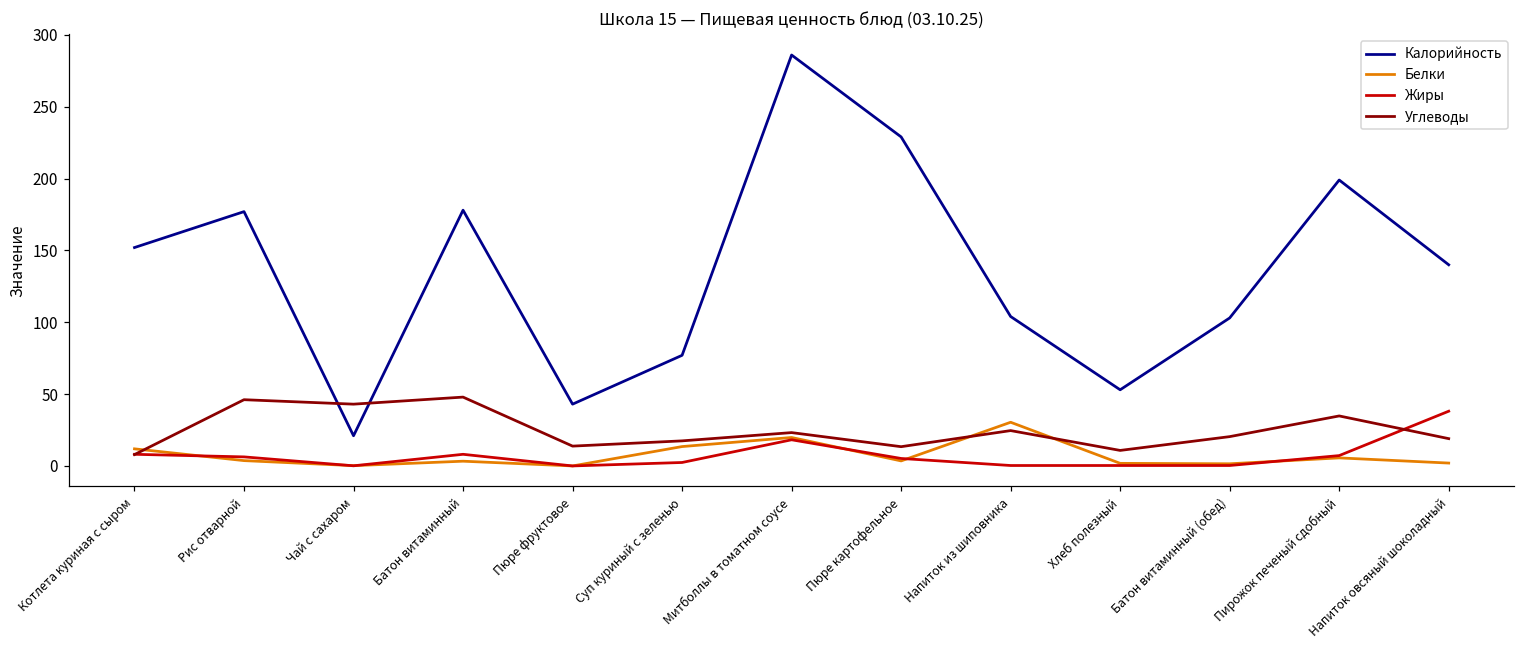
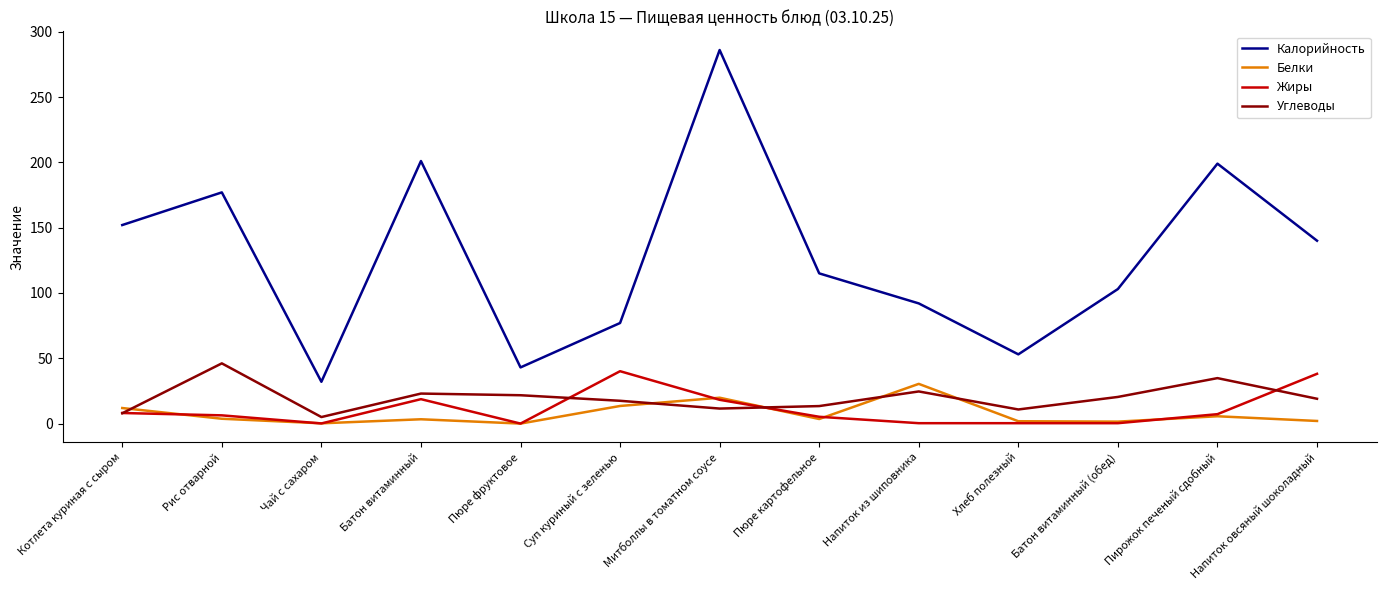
  {
    "Калорийность": {
      "Котлета куриная с сыром": 152,
      "Рис отварной": 177,
-     "Чай с сахаром": 21,
-     "Батон витаминный": 178,
+     "Чай с сахаром": 32,
+     "Батон витаминный": 201,
      "Пюре фруктовое": 43,
      "Суп куриный с зеленью": 77,
      "Митболлы в томатном соусе": 286,
-     "Пюре картофельное": 229,
-     "Напиток из шиповника": 104,
+     "Пюре картофельное": 115,
+     "Напиток из шиповника": 92,
      "Хлеб полезный": 53,
      "Батон витаминный (обед)": 103,
      "Пирожок печеный сдобный": 199,
      "Напиток овсяный шоколадный": 140
    },
    "Белки": {
      "Котлета куриная с сыром": 12,
      "Рис отварной": 4,
      "Батон витаминный": 3,
      "Суп куриный с зеленью": 13,
      "Напиток из шиповника": 30,
      "Напиток овсяный шоколадный": 2
    },
    "Жиры": {
      "Рис отварной": 6,
-     "Батон витаминный": 8,
-     "Суп куриный с зеленью": 2,
+     "Батон витаминный": 19,
+     "Суп куриный с зеленью": 40,
      "Напиток из шиповника": 0,
      "Напиток овсяный шоколадный": 38
    },
    "Углеводы": {
      "Рис отварной": 46,
-     "Чай с сахаром": 43,
-     "Батон витаминный": 48,
-     "Пюре фруктовое": 14,
+     "Чай с сахаром": 5,
+     "Батон витаминный": 23,
+     "Пюре фруктовое": 22,
      "Суп куриный с зеленью": 17,
-     "Митболлы в томатном соусе": 23,
+     "Митболлы в томатном соусе": 12,
      "Пюре картофельное": 13,
      "Напиток из шиповника": 25,
      "Хлеб полезный": 11,
      "Батон витаминный (обед)": 20,
      "Пирожок печеный сдобный": 35,
      "Напиток овсяный шоколадный": 19
    }
  }
